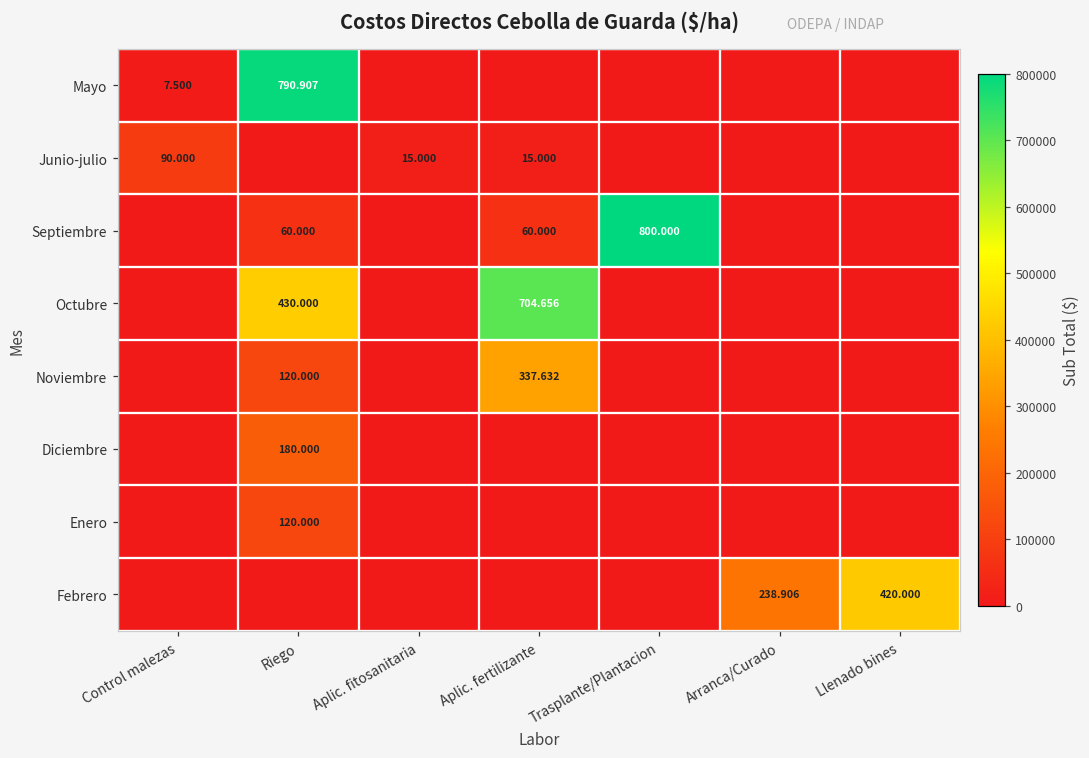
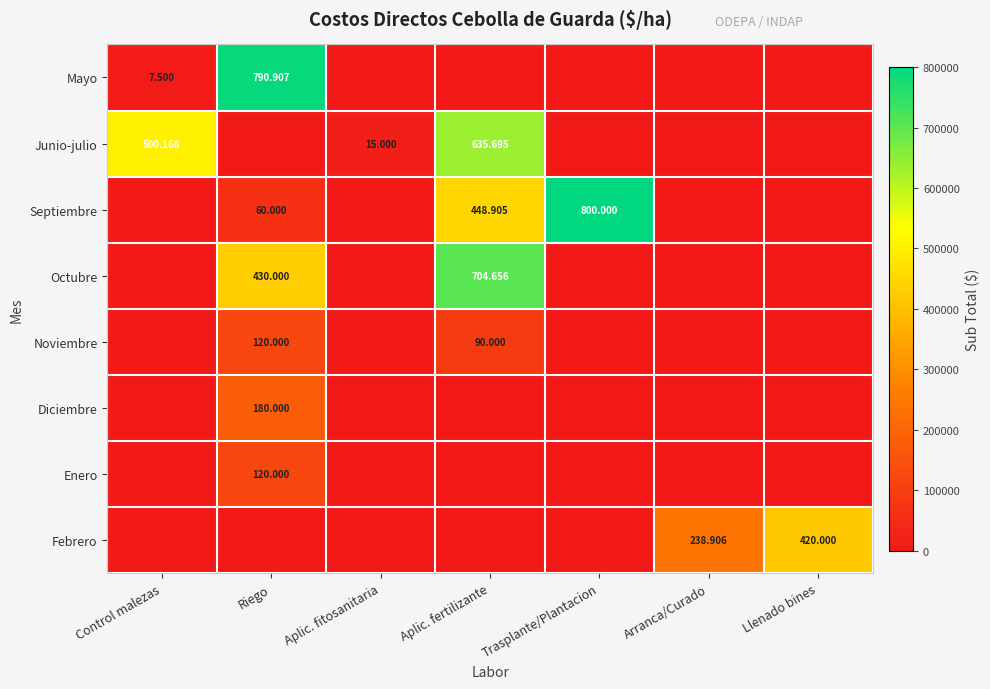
  {
    "Mayo": {
      "Control malezas": 7.500,
      "Riego": 790.907
    },
    "Junio-julio": {
-     "Control malezas": 90.000,
+     "Control malezas": 500.168,
      "Aplic. fitosanitaria": 15.000,
-     "Aplic. fertilizante": 15.000
+     "Aplic. fertilizante": 635.695
    },
    "Septiembre": {
      "Riego": 60.000,
-     "Aplic. fertilizante": 60.000,
+     "Aplic. fertilizante": 448.905,
      "Trasplante/Plantacion": 800.000
    },
    "Octubre": {
      "Riego": 430.000,
      "Aplic. fertilizante": 704.656
    },
    "Noviembre": {
      "Riego": 120.000,
-     "Aplic. fertilizante": 337.632
+     "Aplic. fertilizante": 90.000
    },
    "Diciembre": {
      "Riego": 180.000
    },
    "Enero": {
      "Riego": 120.000
    },
    "Febrero": {
      "Arranca/Curado": 238.906,
      "Llenado bines": 420.000
    }
  }
